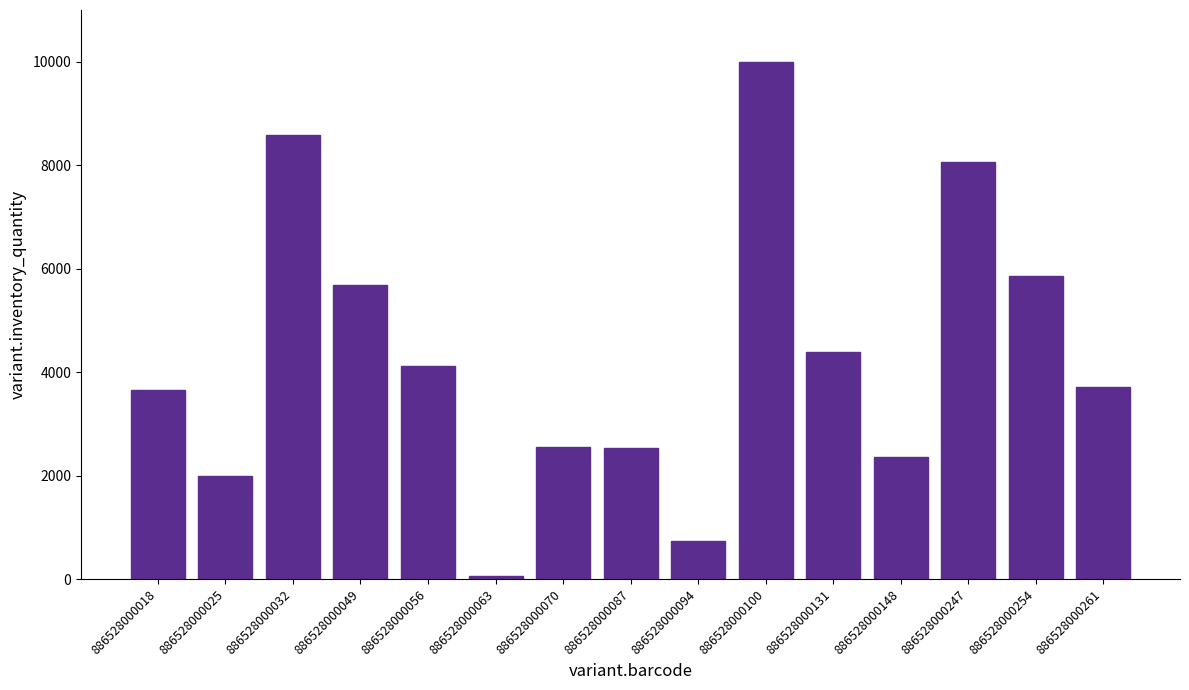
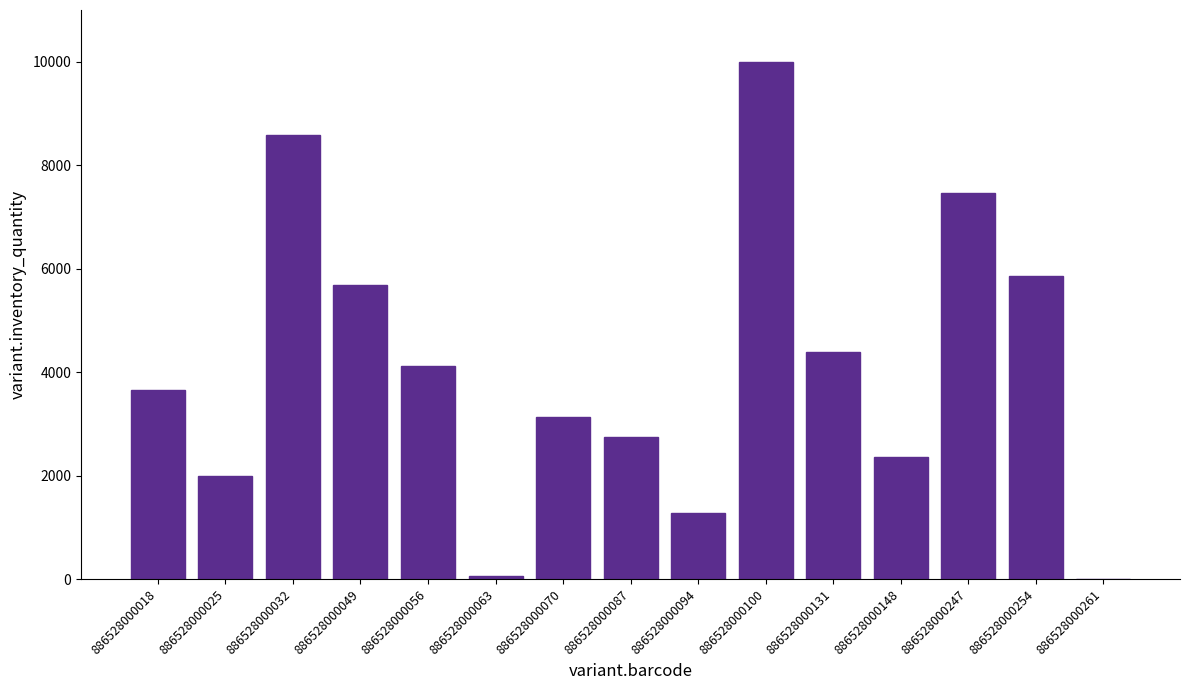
  {
    "886528000018": 3700,
    "886528000025": 2000,
    "886528000032": 8600,
    "886528000049": 5700,
    "886528000056": 4100,
    "886528000063": 100,
-   "886528000070": 2600,
-   "886528000087": 2500,
-   "886528000094": 700,
+   "886528000070": 3100,
+   "886528000087": 2700,
+   "886528000094": 1300,
    "886528000100": 10000,
    "886528000131": 4400,
    "886528000148": 2400,
-   "886528000247": 8100,
+   "886528000247": 7500,
    "886528000254": 5900,
-   "886528000261": 3700
+   "886528000261": 0
  }
